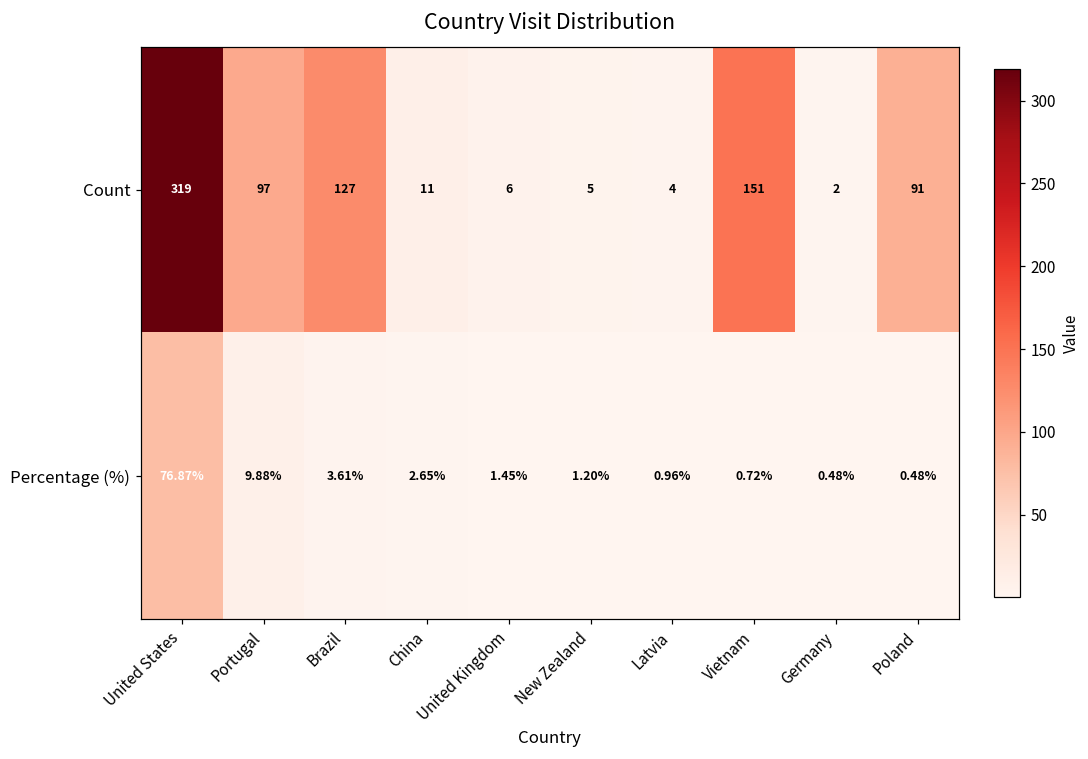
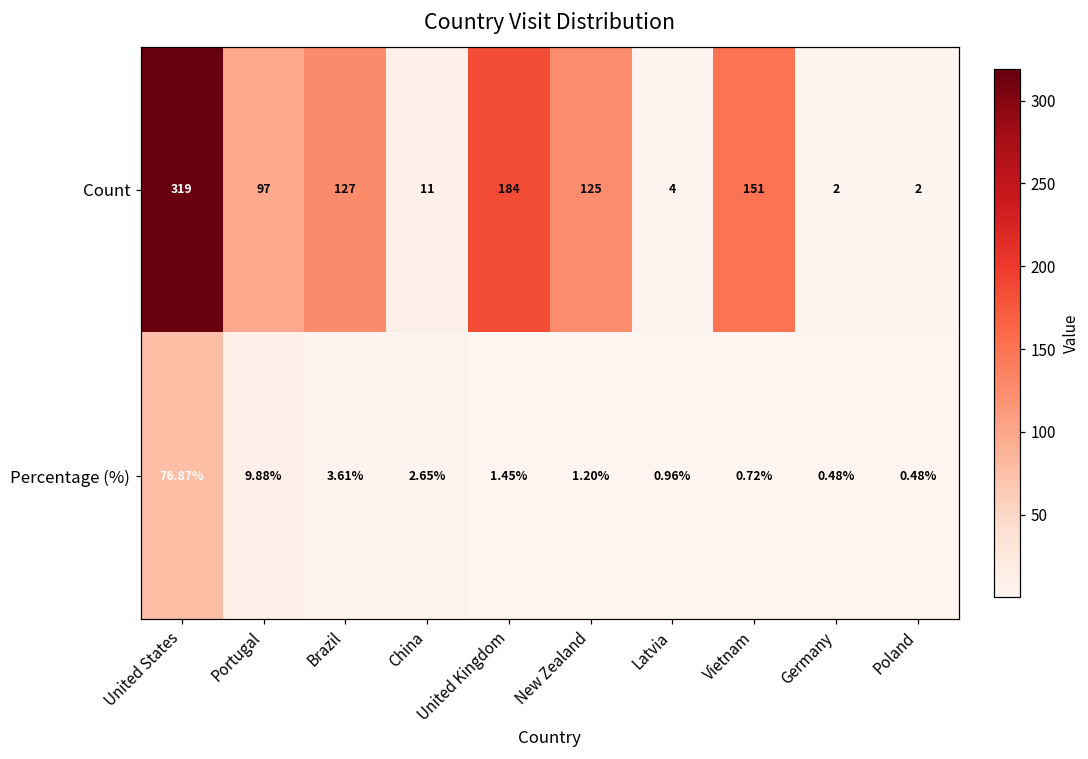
  {
    "Count": {
      "United States": "319",
      "Portugal": "97",
      "Brazil": "127",
      "China": "11",
-     "United Kingdom": "6",
-     "New Zealand": "5",
+     "United Kingdom": "184",
+     "New Zealand": "125",
      "Latvia": "4",
      "Vietnam": "151",
      "Germany": "2",
-     "Poland": "91"
+     "Poland": "2"
    },
    "Percentage (%)": {
      "United States": "76.87%",
      "Portugal": "9.88%",
      "Brazil": "3.61%",
      "China": "2.65%",
      "United Kingdom": "1.45%",
      "New Zealand": "1.20%",
      "Latvia": "0.96%",
      "Vietnam": "0.72%",
      "Germany": "0.48%",
      "Poland": "0.48%"
    }
  }
